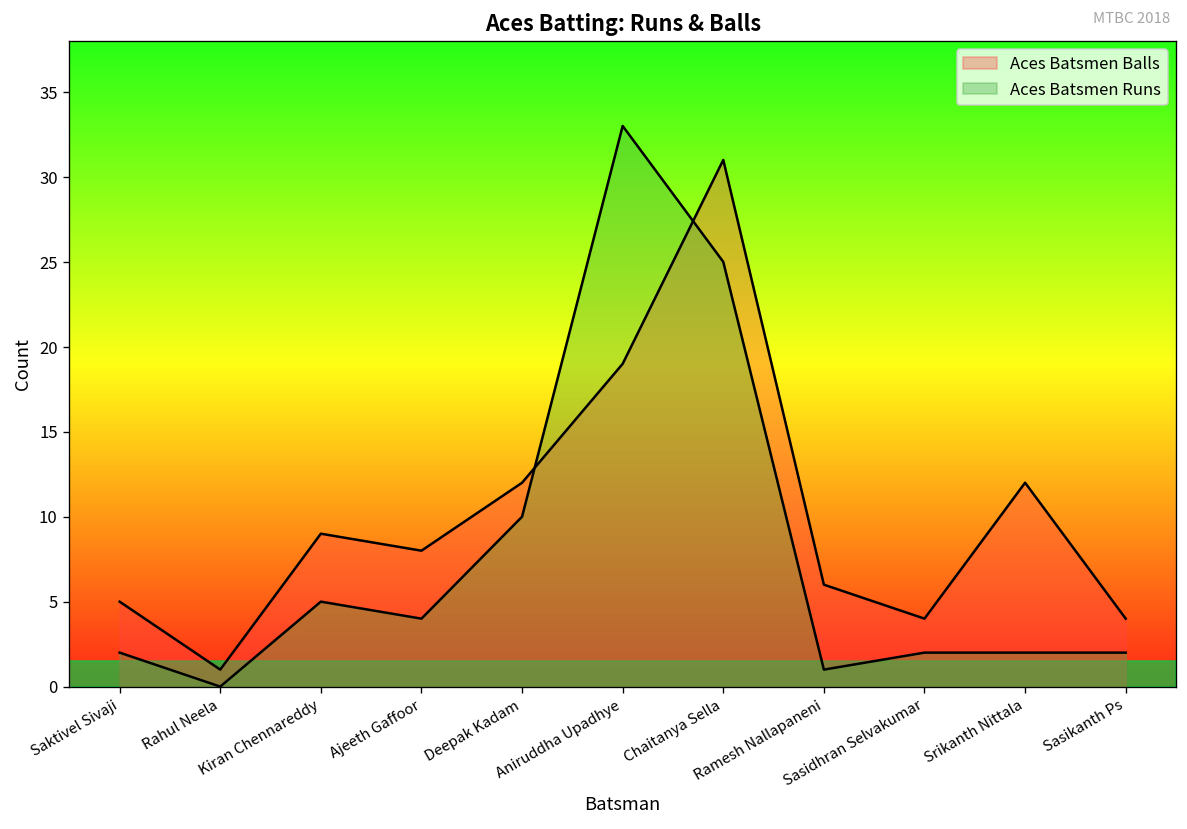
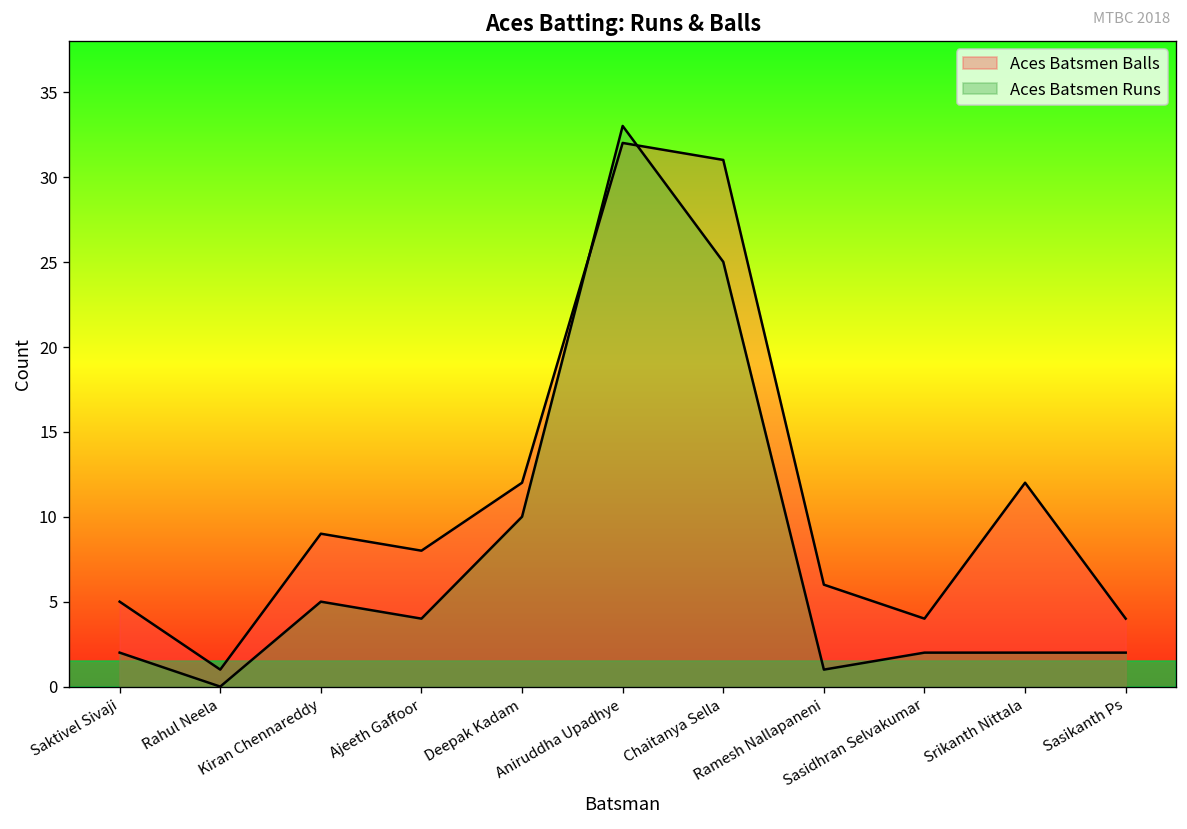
  {
    "Aces Batsmen Balls": {
      "Saktivel Sivaji": 5,
      "Kiran Chennareddy": 9,
      "Ajeeth Gaffoor": 8,
      "Deepak Kadam": 12,
-     "Aniruddha Upadhye": 19,
+     "Aniruddha Upadhye": 32,
      "Chaitanya Sella": 31,
      "Ramesh Nallapaneni": 6,
      "Sasidhran Selvakumar": 4,
      "Srikanth Nittala": 12,
      "Sasikanth Ps": 4
    },
    "Aces Batsmen Runs": {
      "Saktivel Sivaji": 2,
      "Kiran Chennareddy": 5,
      "Ajeeth Gaffoor": 4,
      "Deepak Kadam": 10,
      "Aniruddha Upadhye": 33,
      "Chaitanya Sella": 25,
      "Sasidhran Selvakumar": 2,
      "Srikanth Nittala": 2,
      "Sasikanth Ps": 2
    }
  }
